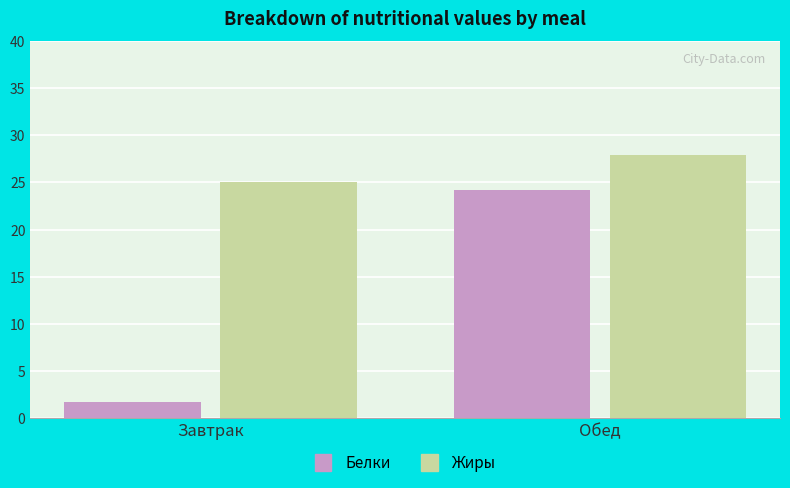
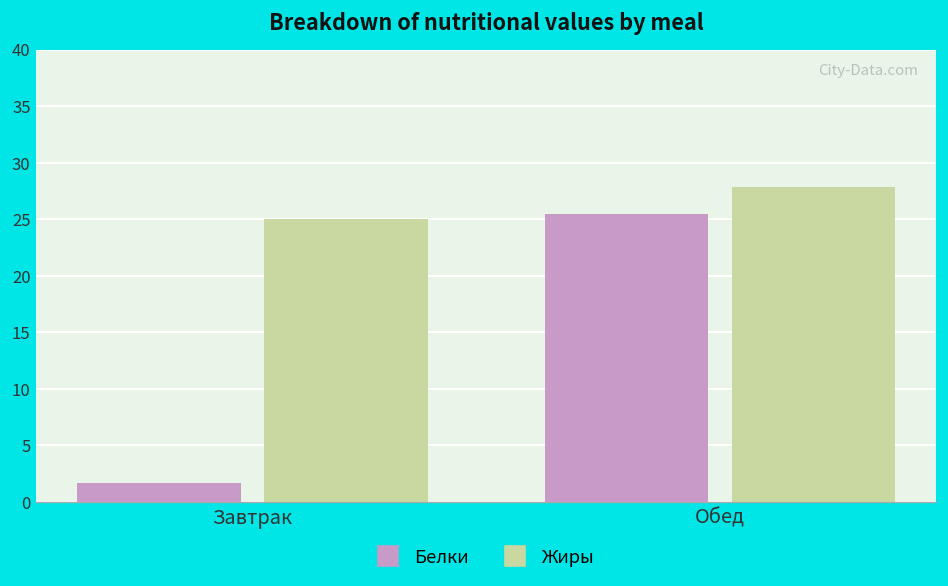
  {
    "Белки": {
      "Завтрак": 2,
-     "Обед": 24
+     "Обед": 26
    },
    "Жиры": {
      "Завтрак": 25,
      "Обед": 28
    }
  }
